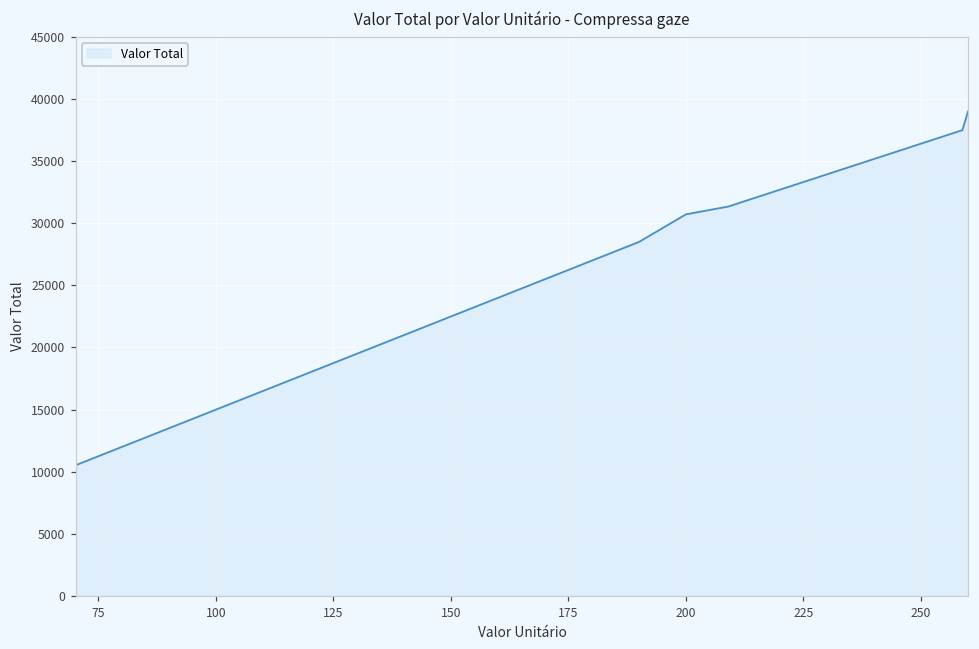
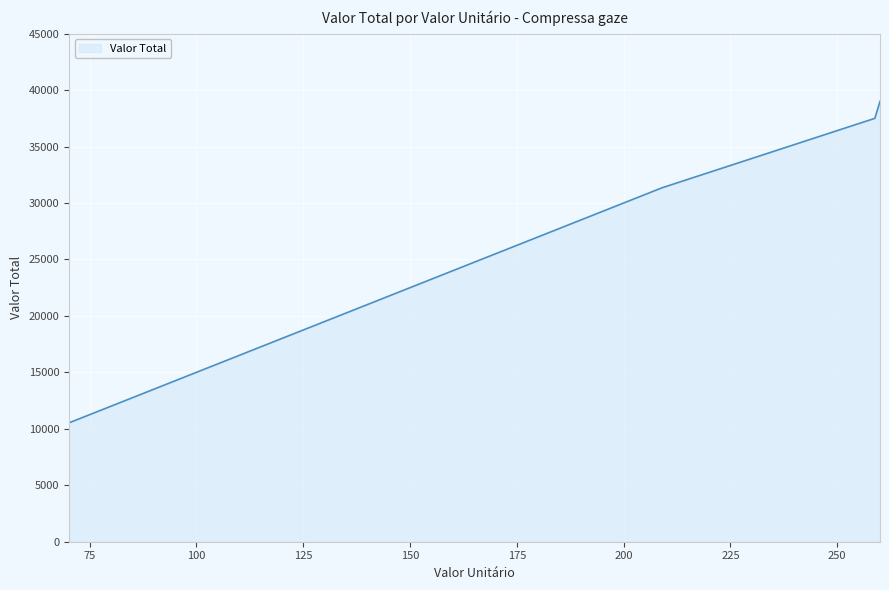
  {
-   "200": 30700
+   "200": 30000
  }
